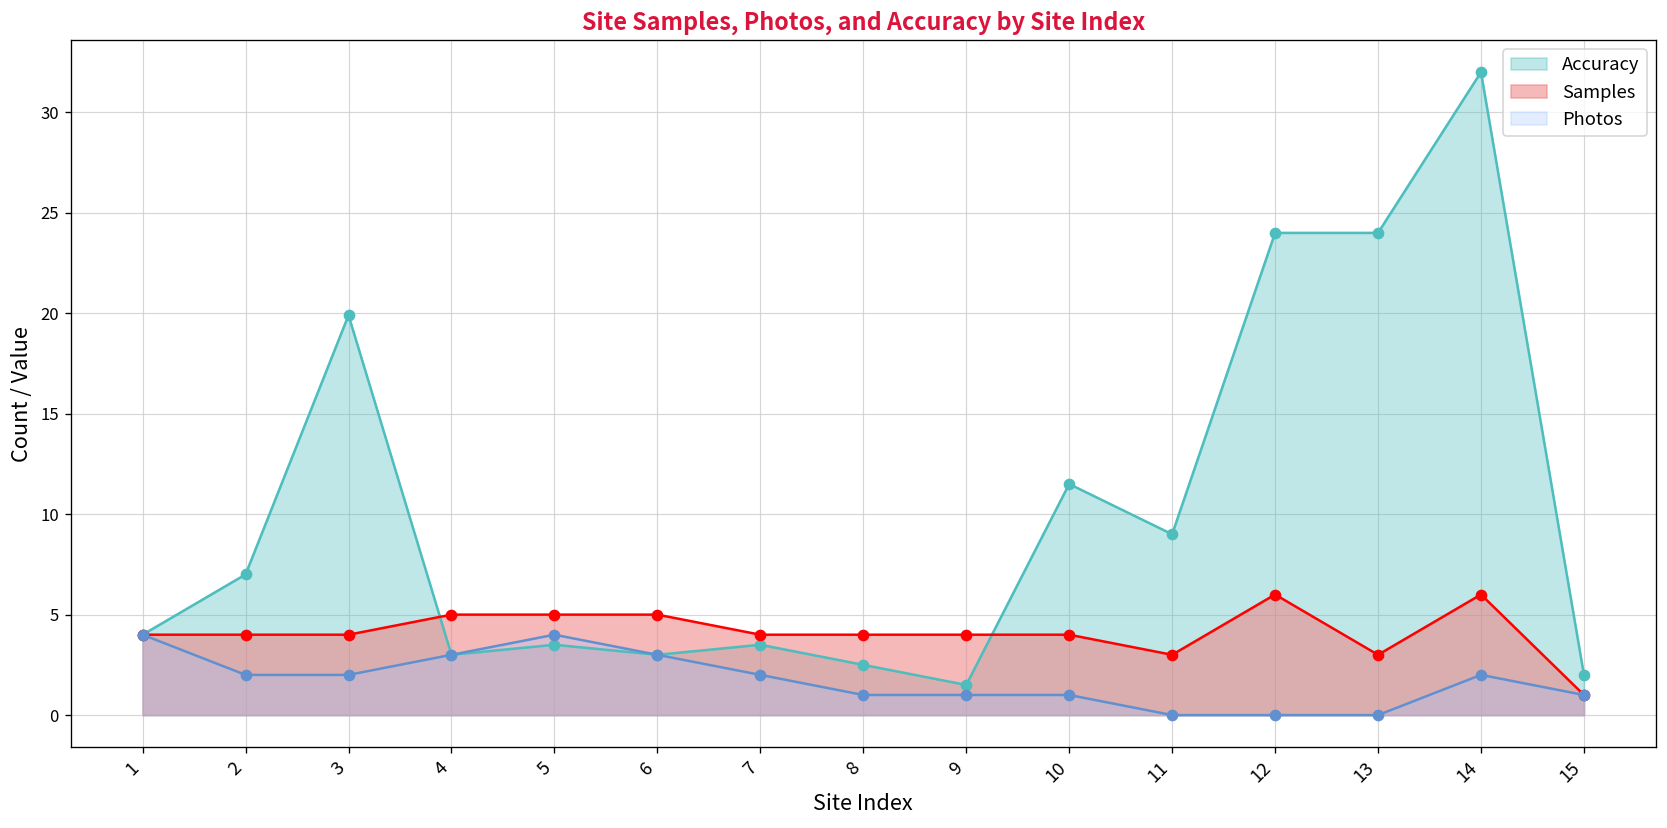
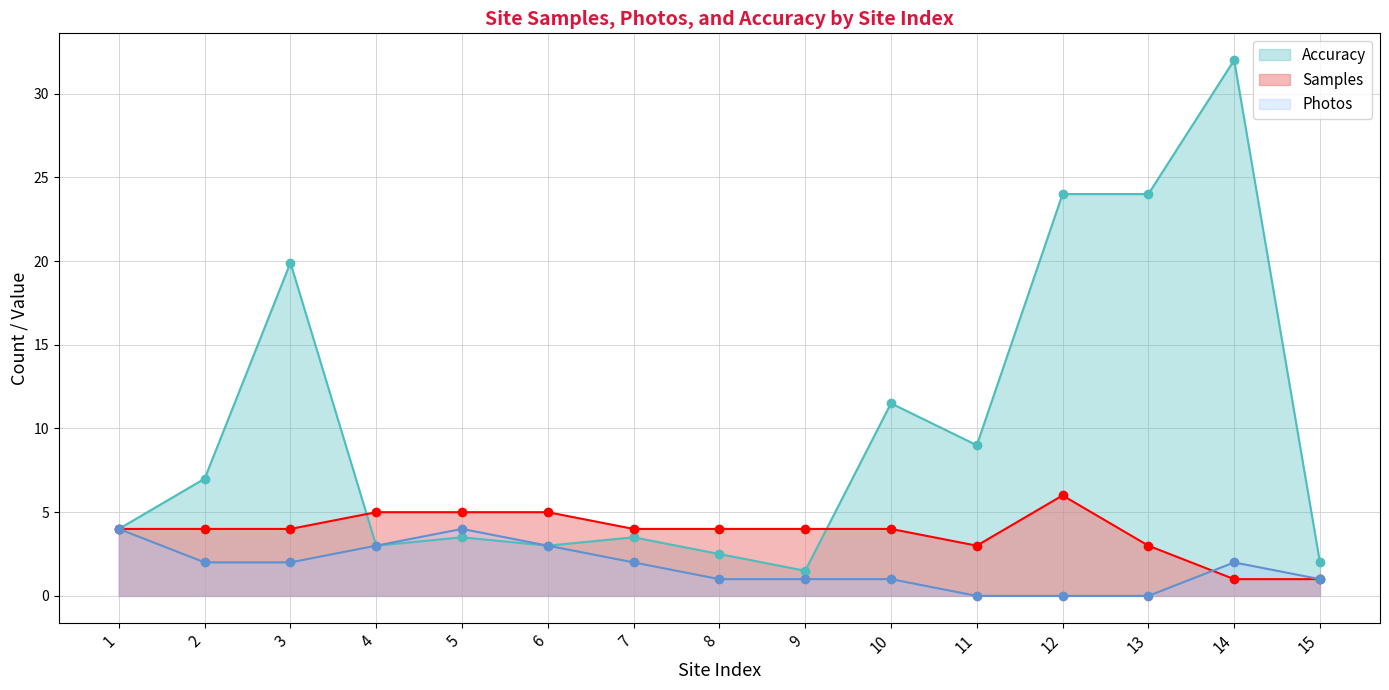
  {
    "Accuracy": {
      "2": 7,
      "3": 20,
      "5": 3.5,
      "7": 3.5,
      "8": 2.5,
      "9": 1.5,
      "10": 11.5,
      "11": 9,
      "12": 24,
      "13": 24,
      "14": 32,
      "15": 2
    },
    "Samples": {
      "2": 4,
      "3": 4,
      "4": 5,
      "5": 5,
      "6": 5,
      "7": 4,
      "8": 4,
      "9": 4,
      "10": 4,
      "11": 3,
      "12": 6,
      "13": 3,
-     "14": 6
+     "14": 1
    },
    "Photos": {
      "2": 2,
      "3": 2,
      "5": 4,
      "7": 2,
      "8": 1,
      "9": 1,
      "10": 1,
      "11": 0,
      "12": 0,
      "13": 0,
      "14": 2
    }
  }
